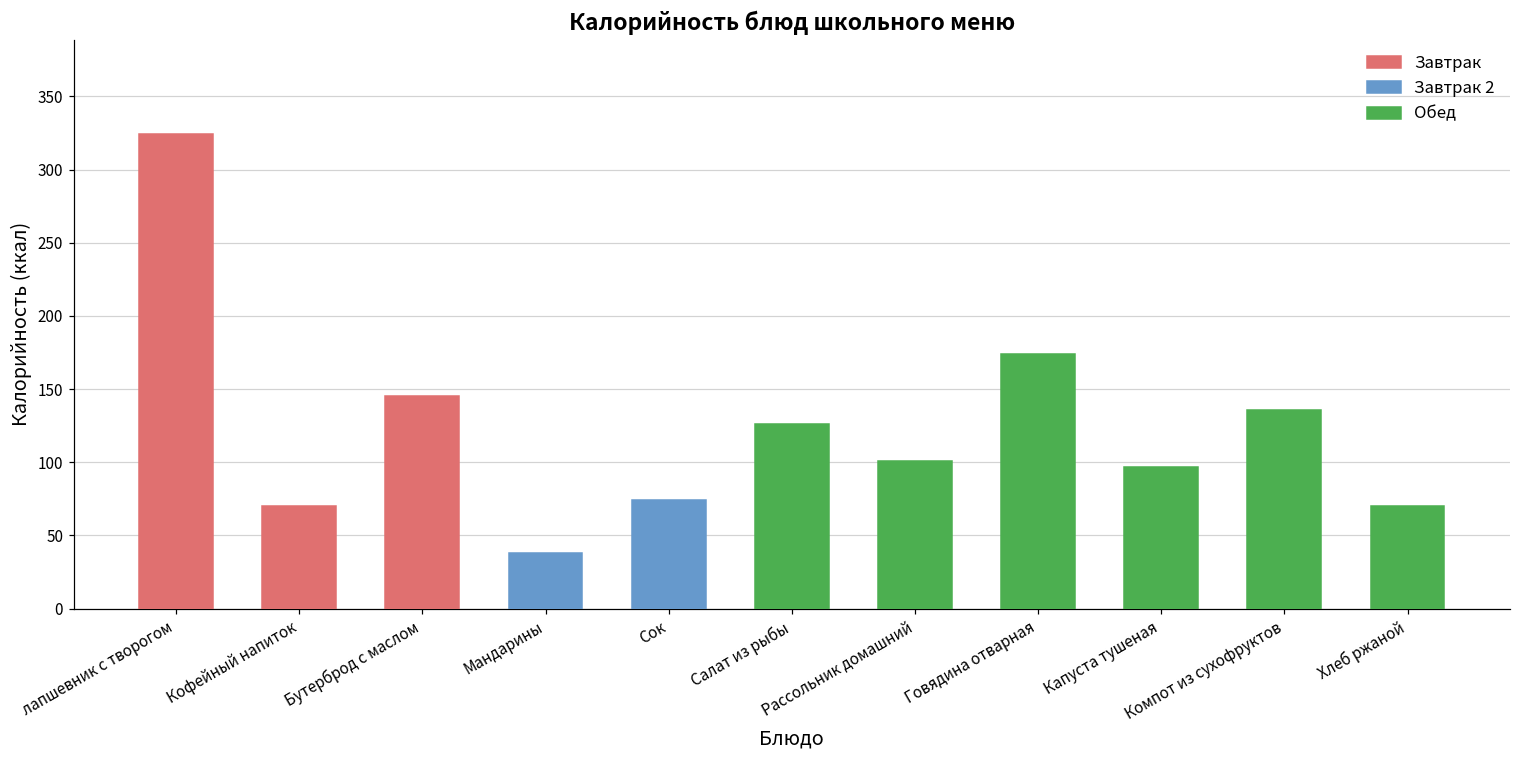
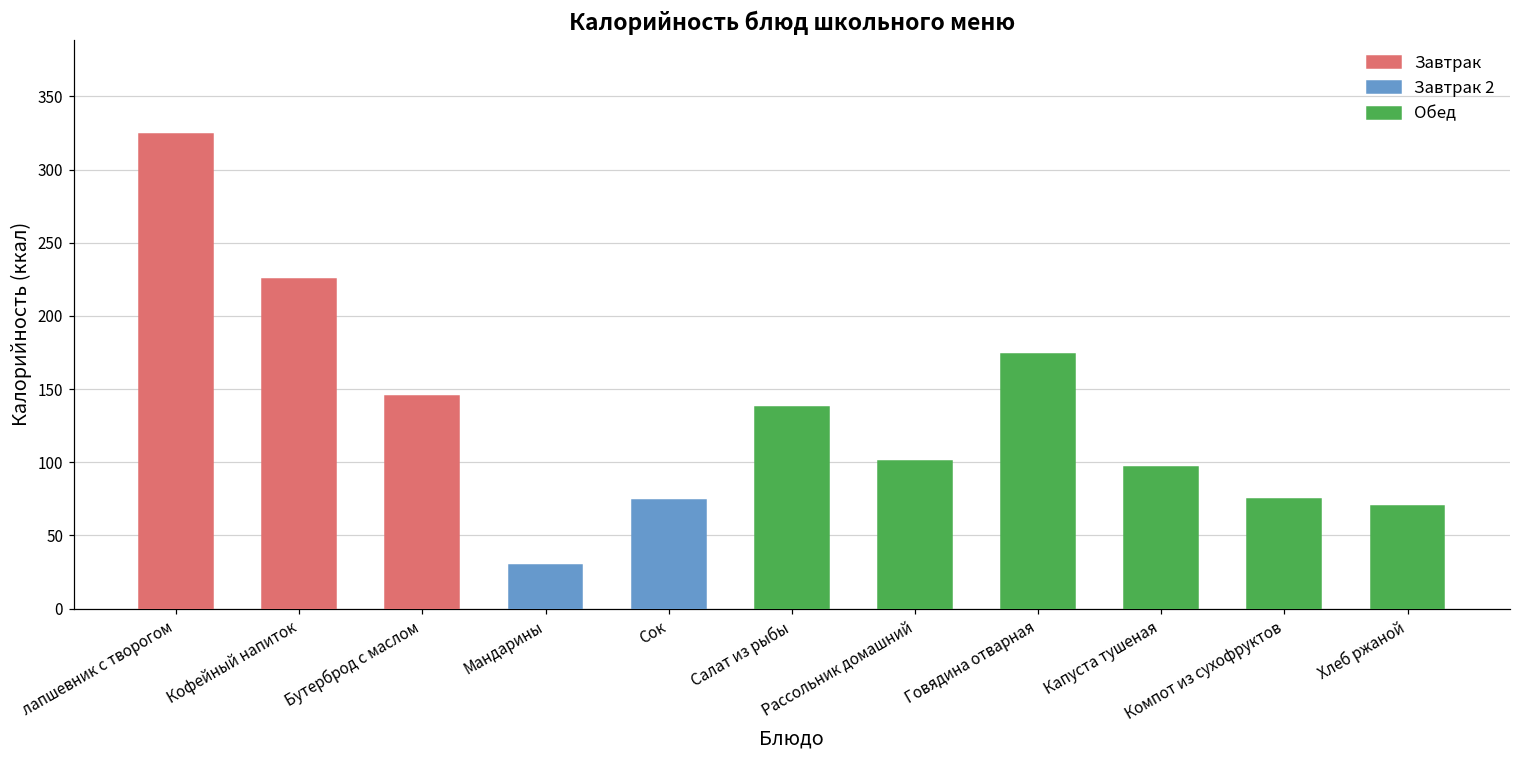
  {
    "лапшевник с творогом": 324,
-   "Кофейный напиток": 70,
+   "Кофейный напиток": 225,
    "Бутерброд с маслом": 145,
-   "Мандарины": 38,
+   "Мандарины": 30,
    "Сок": 74,
-   "Салат из рыбы": 126,
+   "Салат из рыбы": 138,
    "Рассольник домашний": 101,
    "Говядина отварная": 174,
    "Капуста тушеная": 97,
-   "Компот из сухофруктов": 136,
+   "Компот из сухофруктов": 75,
    "Хлеб ржаной": 70
  }
